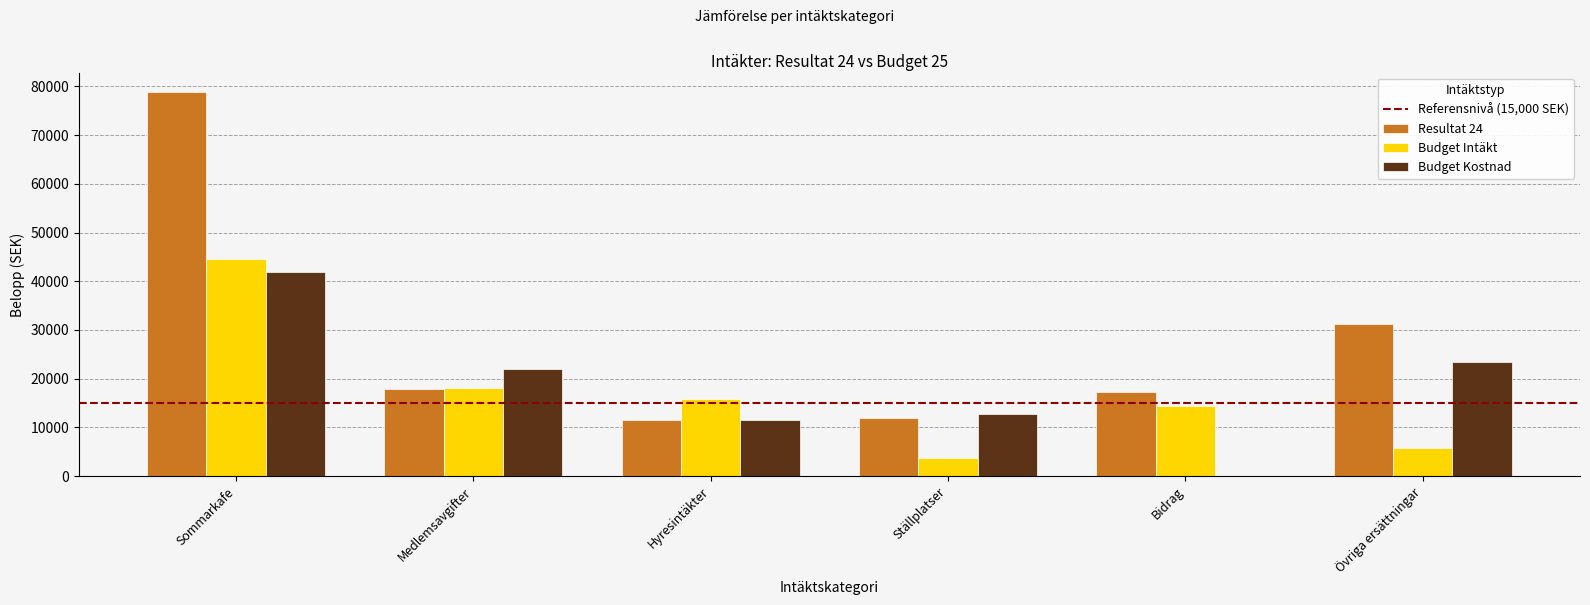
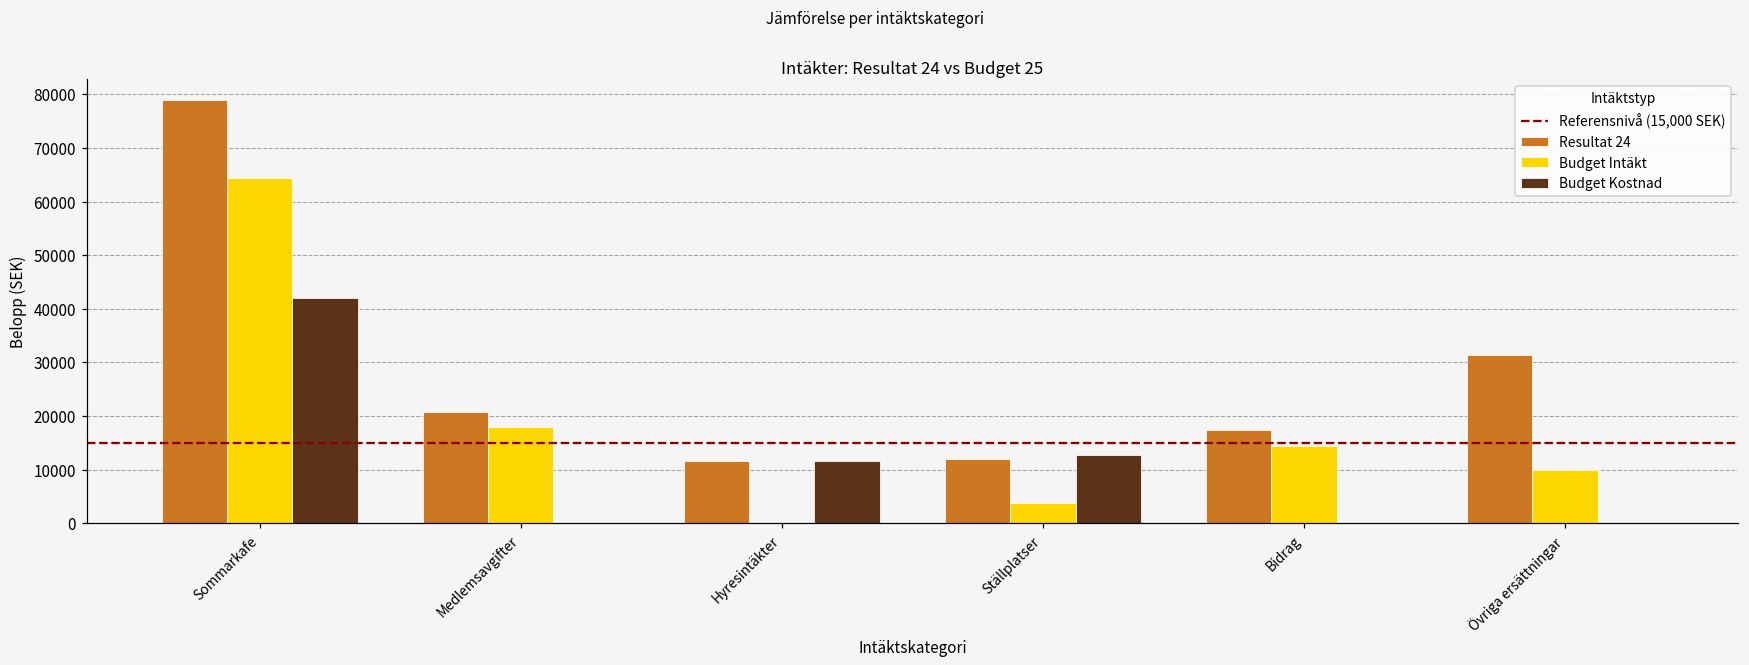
  {
    "Resultat 24": {
      "Sommarkafe": 79000,
-     "Medlemsavgifter": 18000,
+     "Medlemsavgifter": 21000,
      "Hyresintäkter": 12000,
      "Ställplatser": 12000,
      "Bidrag": 17000,
      "Övriga ersättningar": 31000
    },
    "Budget Intäkt": {
-     "Sommarkafe": 45000,
+     "Sommarkafe": 65000,
      "Medlemsavgifter": 18000,
-     "Hyresintäkter": 16000,
+     "Hyresintäkter": 0,
      "Ställplatser": 4000,
      "Bidrag": 14000,
-     "Övriga ersättningar": 6000
+     "Övriga ersättningar": 10000
    },
    "Budget Kostnad": {
      "Sommarkafe": 42000,
-     "Medlemsavgifter": 22000,
+     "Medlemsavgifter": 0,
      "Hyresintäkter": 12000,
      "Ställplatser": 13000,
      "Bidrag": 0,
-     "Övriga ersättningar": 23000
+     "Övriga ersättningar": 0
    }
  }
